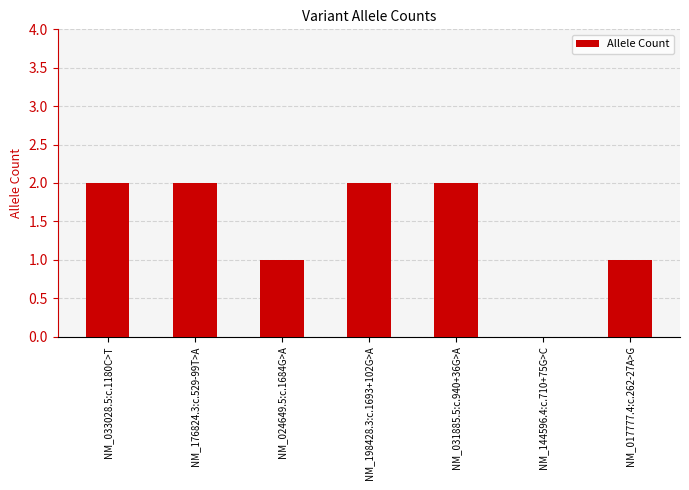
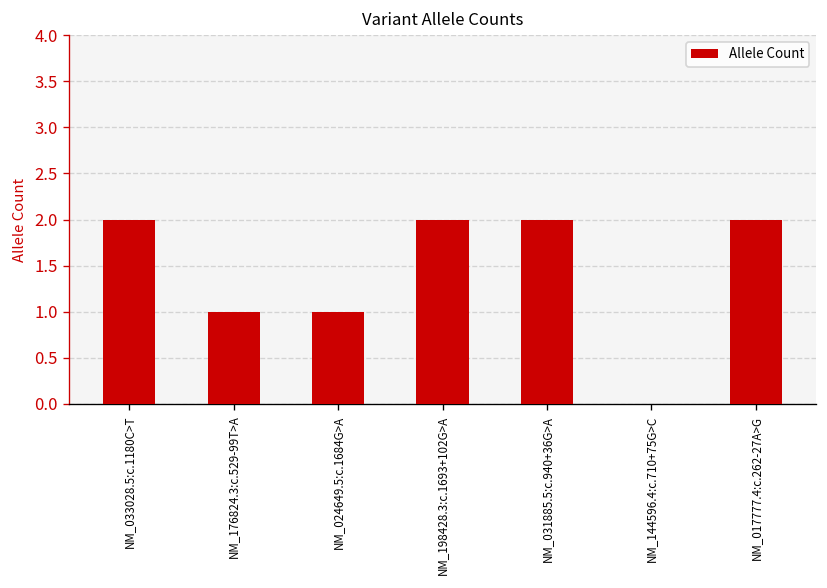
  {
    "NM_033028.5:c.1180C>T": 2,
-   "NM_176824.3:c.529-99T>A": 2,
+   "NM_176824.3:c.529-99T>A": 1,
    "NM_024649.5:c.1684G>A": 1,
    "NM_198428.3:c.1693+102G>A": 2,
    "NM_031885.5:c.940+36G>A": 2,
    "NM_144596.4:c.710+75G>C": 0,
-   "NM_017777.4:c.262-27A>G": 1
+   "NM_017777.4:c.262-27A>G": 2
  }
